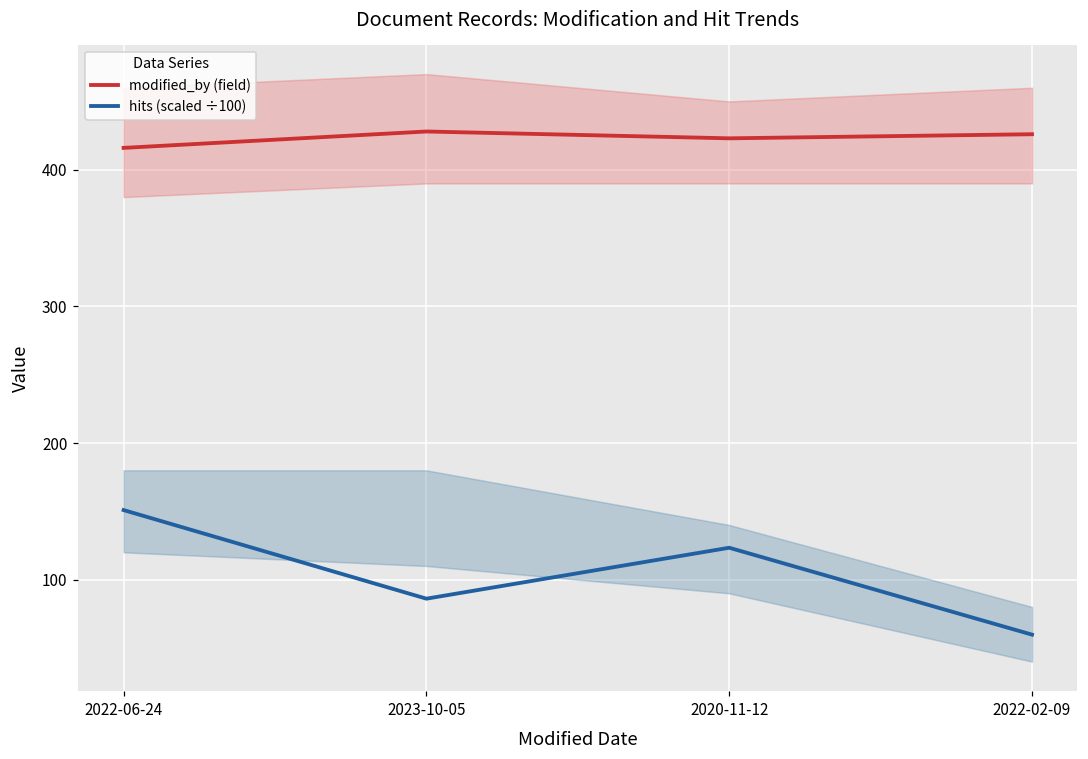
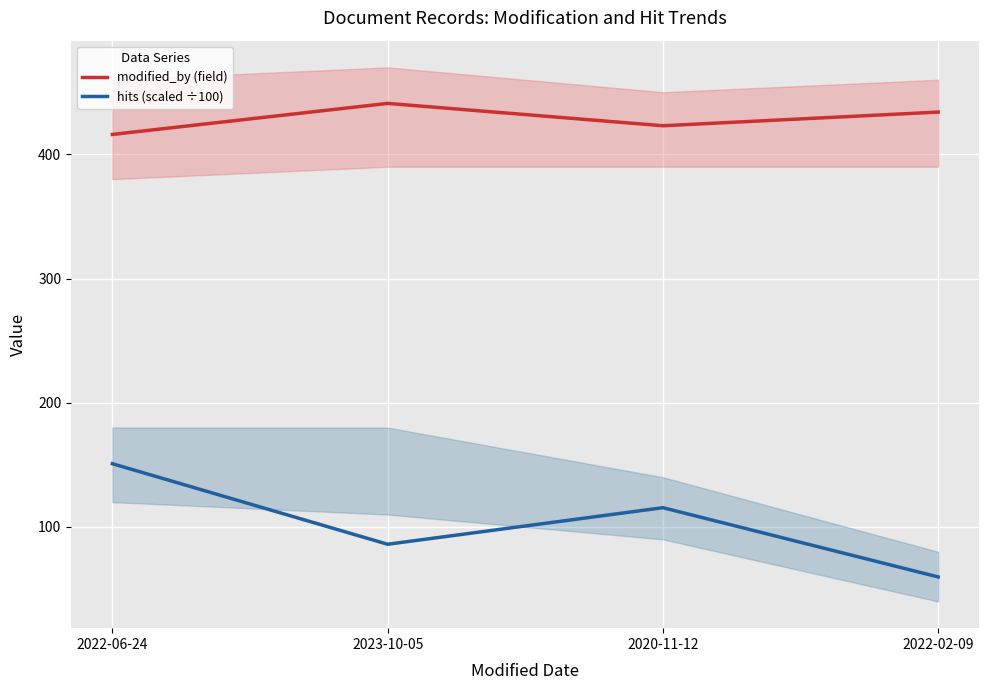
  {
    "modified_by (field)": {
      "2022-06-24": 416,
-     "2023-10-05": 428,
+     "2023-10-05": 441,
      "2020-11-12": 423,
-     "2022-02-09": 426
+     "2022-02-09": 434
    },
    "hits (scaled ÷100)": {
      "2022-06-24": 151,
      "2023-10-05": 86,
-     "2020-11-12": 123,
+     "2020-11-12": 115,
      "2022-02-09": 60
    }
  }
